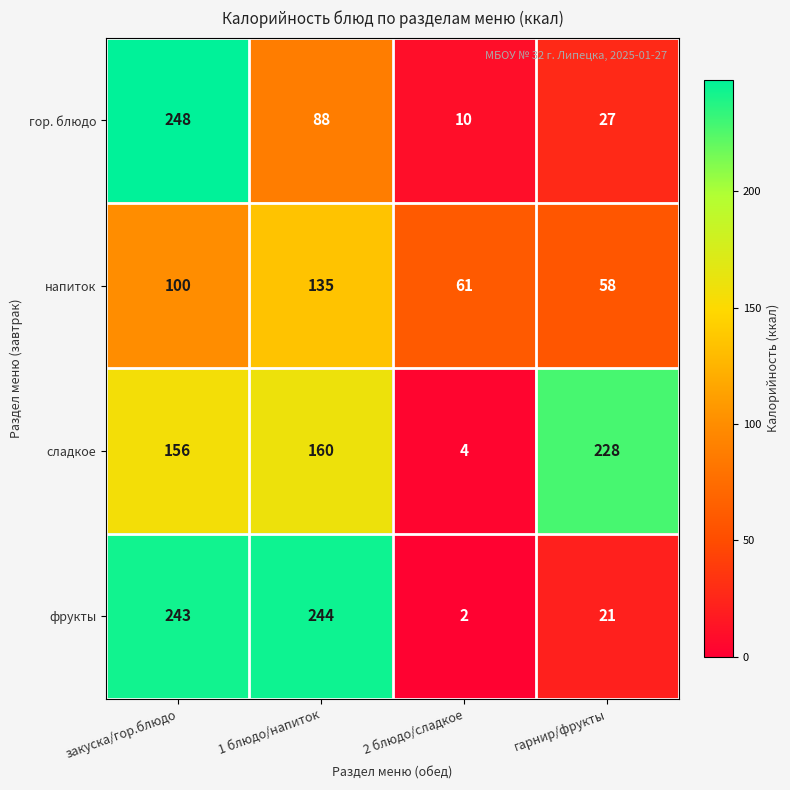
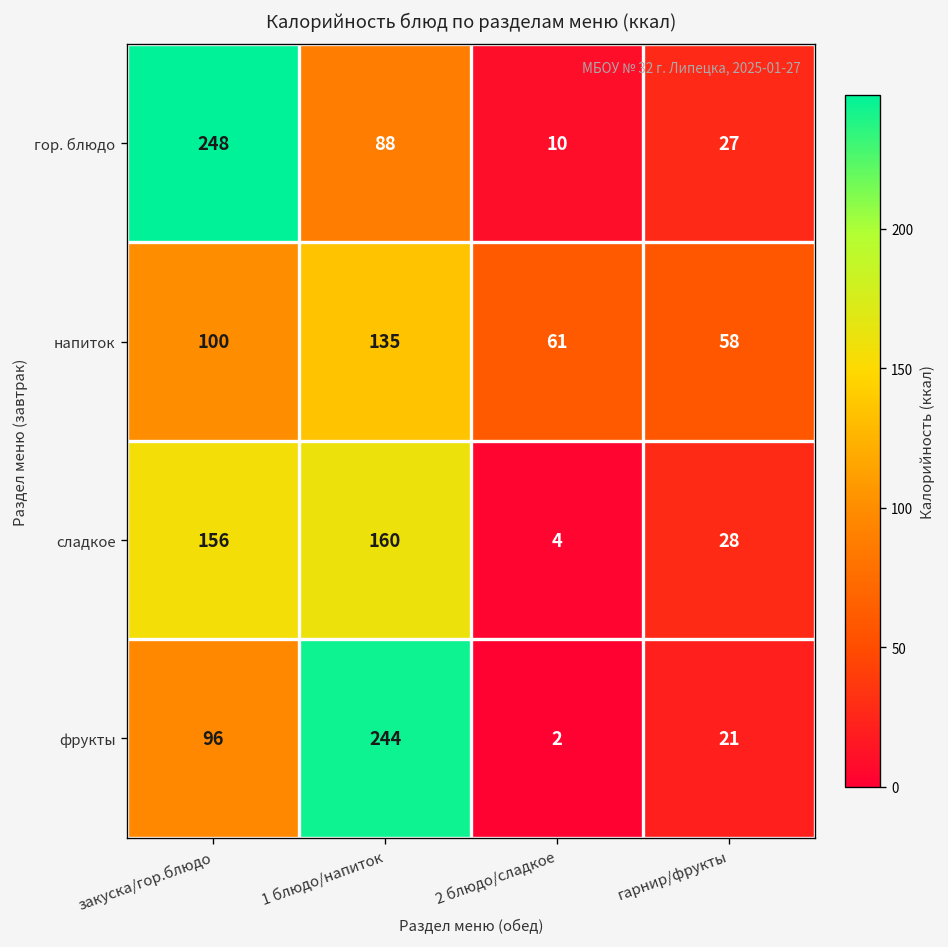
  {
    "гор. блюдо": {
      "закуска/гор.блюдо": 248,
      "1 блюдо/напиток": 88,
      "2 блюдо/сладкое": 10
    },
    "напиток": {
      "закуска/гор.блюдо": 100,
      "1 блюдо/напиток": 135,
      "2 блюдо/сладкое": 61,
      "гарнир/фрукты": 58
    },
    "сладкое": {
      "закуска/гор.блюдо": 156,
      "1 блюдо/напиток": 160,
      "2 блюдо/сладкое": 4,
-     "гарнир/фрукты": 228
+     "гарнир/фрукты": 28
    },
    "фрукты": {
-     "закуска/гор.блюдо": 243,
+     "закуска/гор.блюдо": 96,
      "1 блюдо/напиток": 244,
      "2 блюдо/сладкое": 2,
      "гарнир/фрукты": 21
    }
  }
